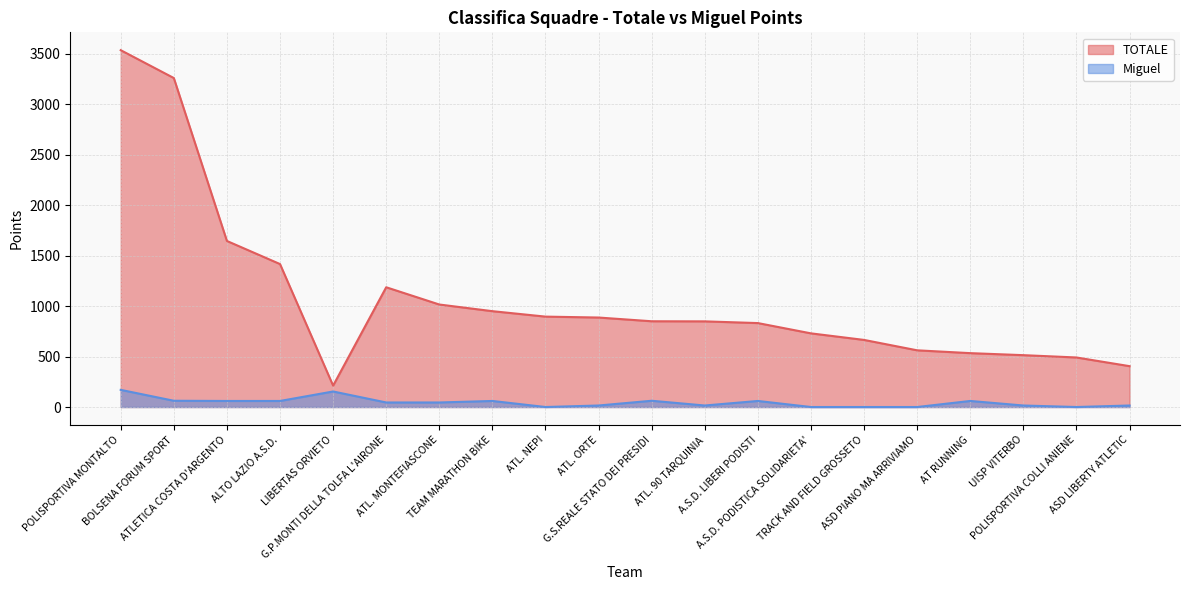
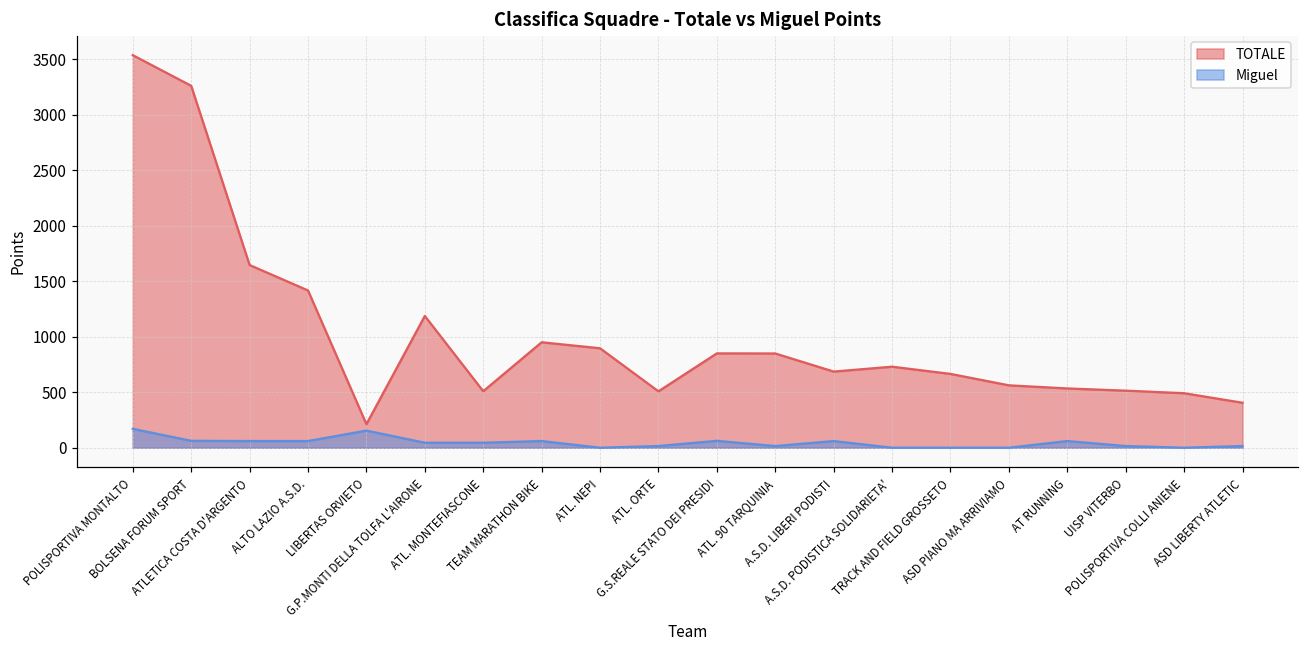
  {
    "TOTALE": {
      "POLISPORTIVA MONTALTO": 3540,
      "BOLSENA FORUM SPORT": 3260,
      "ATLETICA COSTA D'ARGENTO": 1650,
      "ALTO LAZIO A.S.D.": 1420,
      "LIBERTAS ORVIETO": 210,
      "G.P.MONTI DELLA TOLFA L'AIRONE": 1190,
-     "ATL. MONTEFIASCONE": 1020,
+     "ATL. MONTEFIASCONE": 510,
      "TEAM MARATHON BIKE": 950,
      "ATL. NEPI": 900,
-     "ATL. ORTE": 890,
+     "ATL. ORTE": 510,
      "G.S.REALE STATO DEI PRESIDI": 850,
      "ATL. 90 TARQUINIA": 850,
-     "A.S.D. LIBERI PODISTI": 830,
+     "A.S.D. LIBERI PODISTI": 690,
      "A.S.D. PODISTICA SOLIDARIETA'": 730,
      "TRACK AND FIELD GROSSETO": 670,
      "ASD PIANO MA ARRIVIAMO": 560,
      "AT RUNNING": 530,
      "UISP VITERBO": 510,
      "POLISPORTIVA COLLI ANIENE": 490,
      "ASD LIBERTY ATLETIC": 410
    },
    "Miguel": {
      "POLISPORTIVA MONTALTO": 170,
      "BOLSENA FORUM SPORT": 60,
      "ATLETICA COSTA D'ARGENTO": 60,
      "ALTO LAZIO A.S.D.": 60,
      "LIBERTAS ORVIETO": 150,
      "G.P.MONTI DELLA TOLFA L'AIRONE": 50,
      "ATL. MONTEFIASCONE": 50,
      "TEAM MARATHON BIKE": 60,
      "ATL. NEPI": 0,
      "ATL. ORTE": 20,
      "G.S.REALE STATO DEI PRESIDI": 60,
      "ATL. 90 TARQUINIA": 20,
      "A.S.D. LIBERI PODISTI": 60,
      "A.S.D. PODISTICA SOLIDARIETA'": 0,
      "TRACK AND FIELD GROSSETO": 0,
      "ASD PIANO MA ARRIVIAMO": 0,
      "AT RUNNING": 60,
      "UISP VITERBO": 20,
      "POLISPORTIVA COLLI ANIENE": 0,
      "ASD LIBERTY ATLETIC": 20
    }
  }
